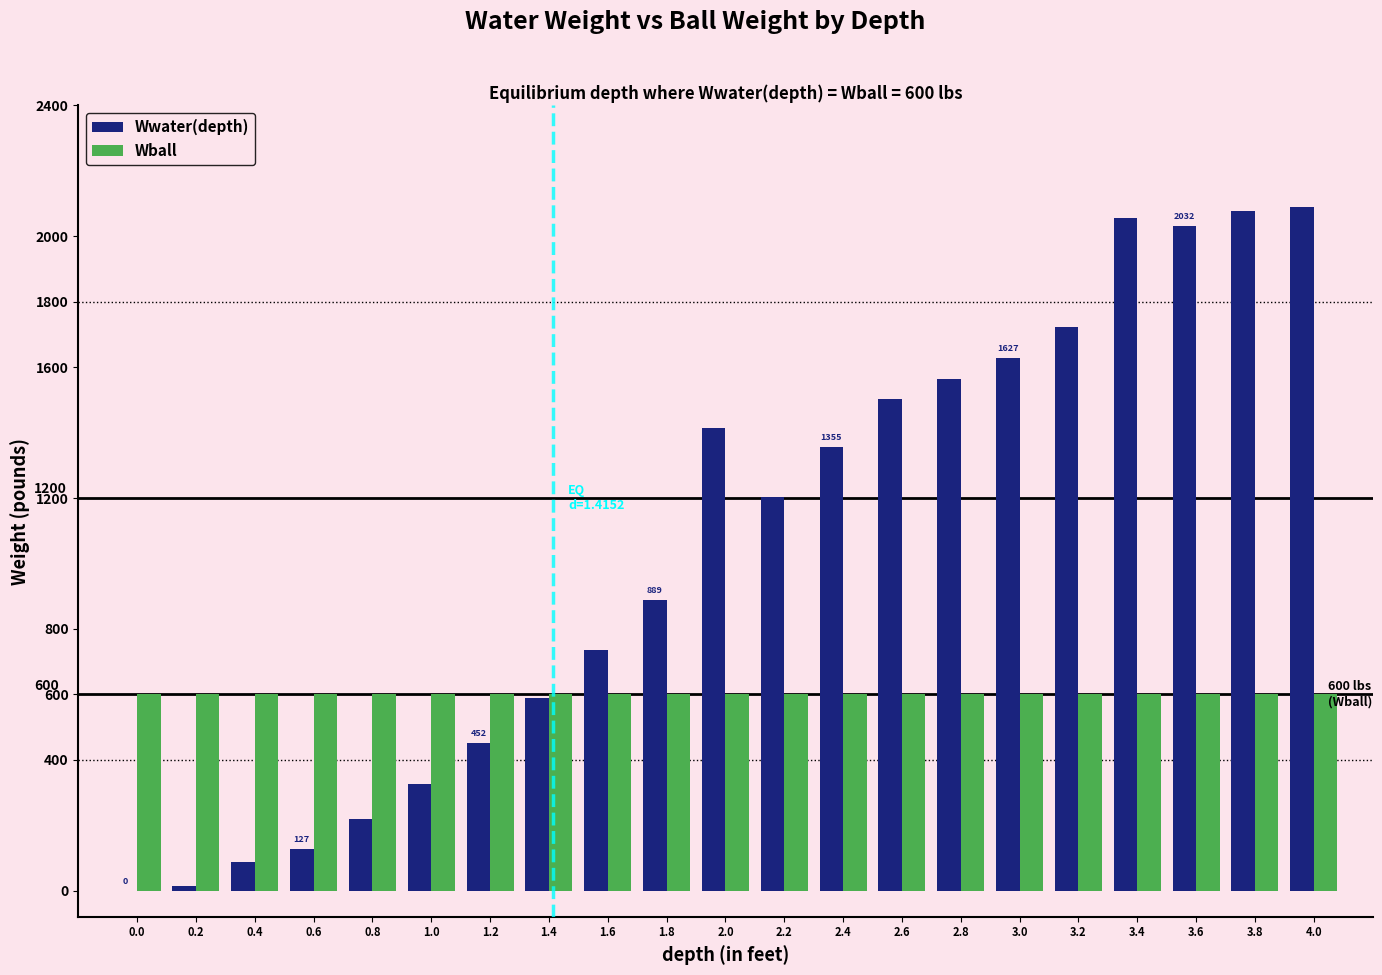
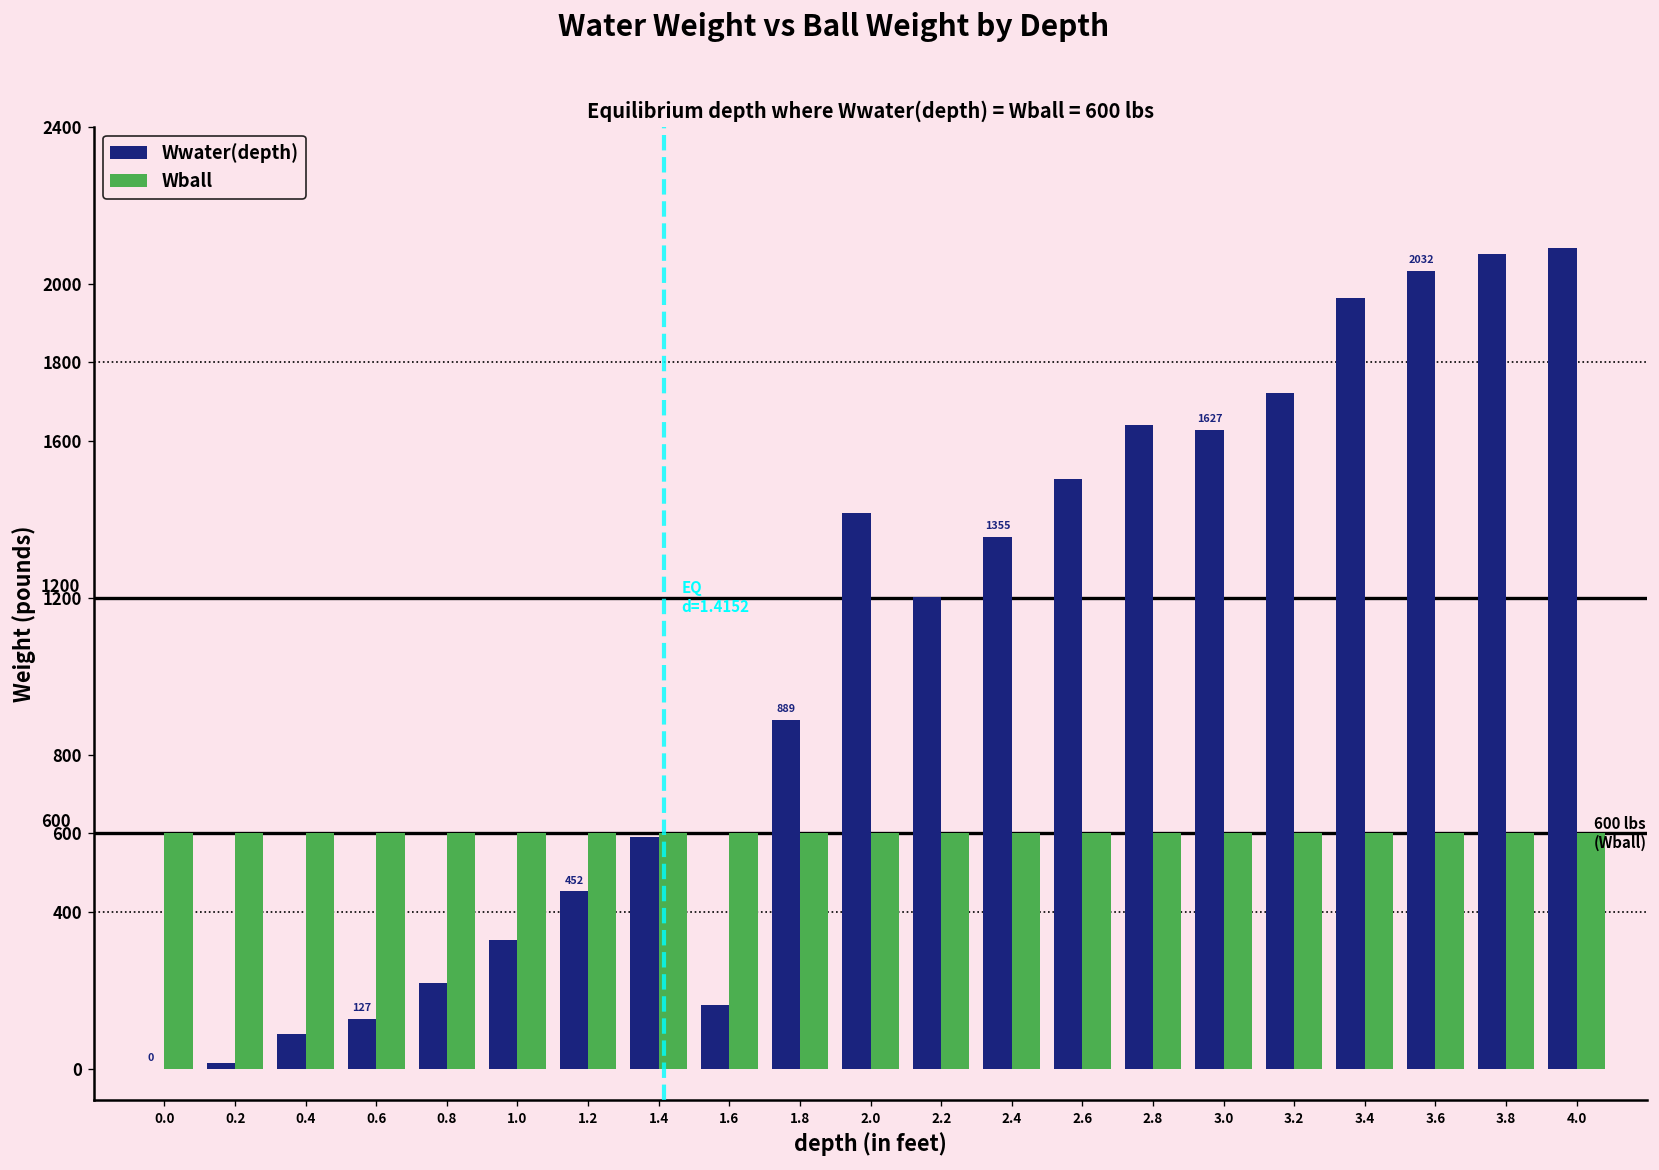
  {
    "Wwater(depth)": {
      "0.2": 20,
      "0.4": 90,
      "0.8": 220,
      "1.0": 330,
      "1.4": 590,
-     "1.6": 740,
+     "1.6": 160,
      "2.0": 1420,
      "2.2": 1200,
      "2.6": 1500,
-     "2.8": 1560,
+     "2.8": 1640,
      "3.2": 1720,
-     "3.4": 2060,
+     "3.4": 1960,
      "3.8": 2080,
      "4.0": 2090
    },
    "Wball": {
      "4.0": 600
    }
  }
